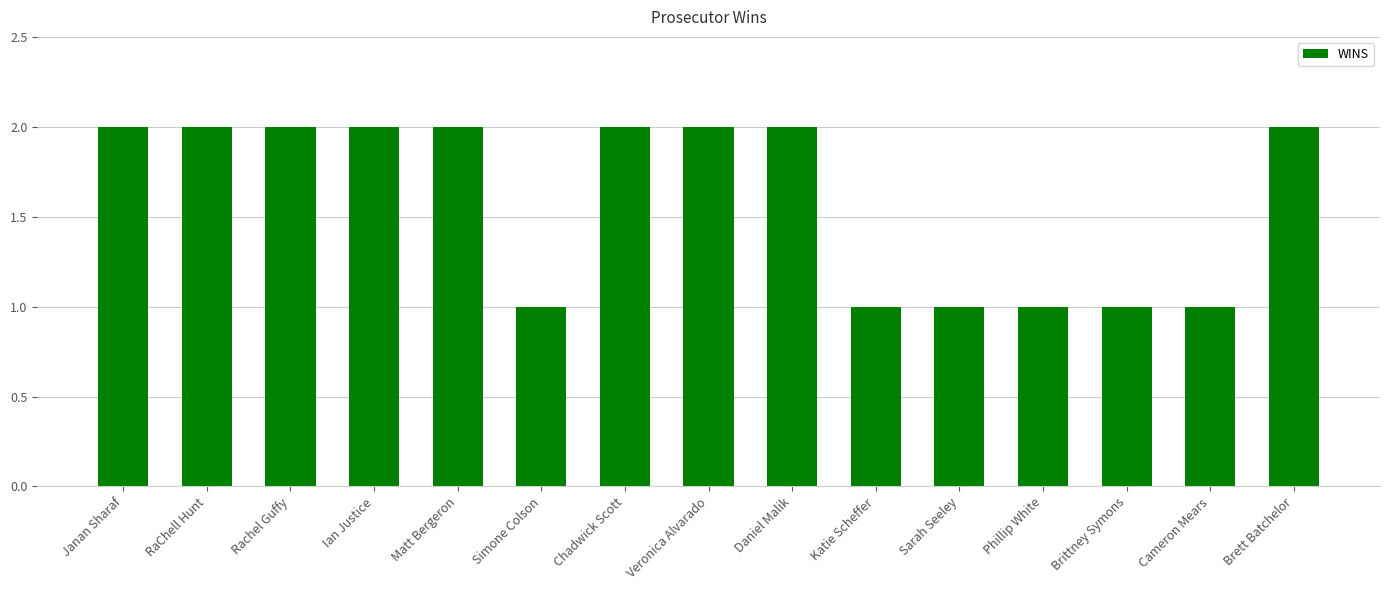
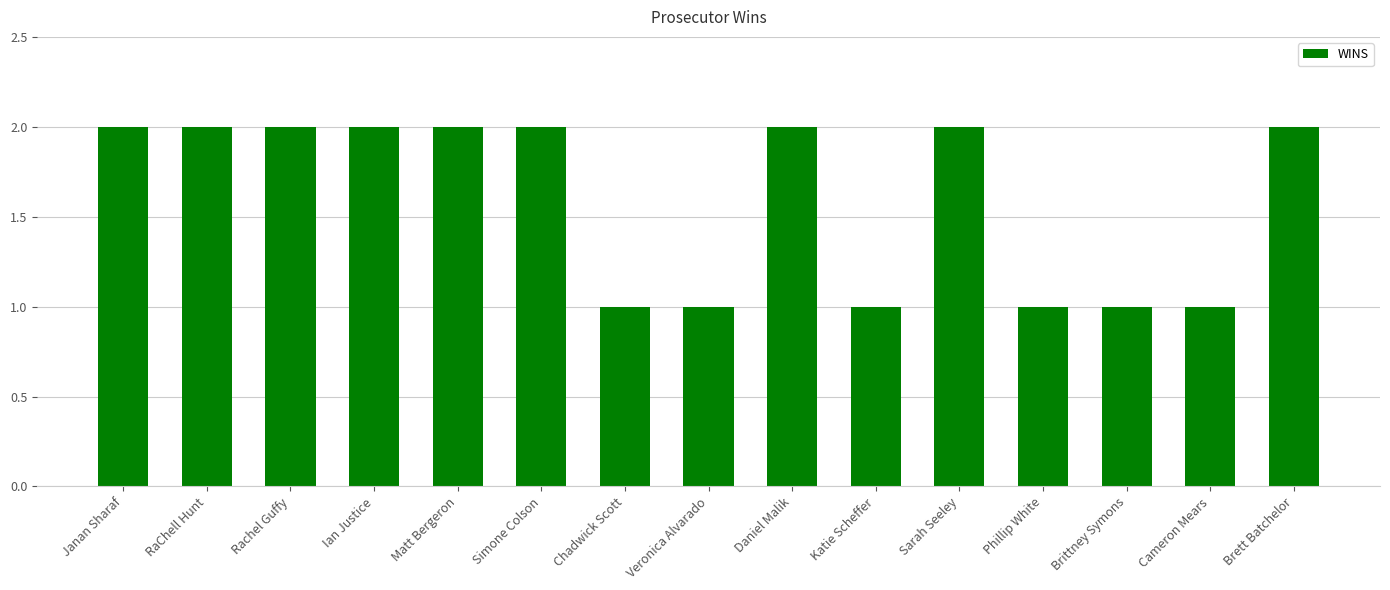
  {
    "Janan Sharaf": 2,
    "RaChell Hunt": 2,
    "Rachel Guffy": 2,
    "Ian Justice": 2,
    "Matt Bergeron": 2,
-   "Simone Colson": 1,
-   "Chadwick Scott": 2,
-   "Veronica Alvarado": 2,
+   "Simone Colson": 2,
+   "Chadwick Scott": 1,
+   "Veronica Alvarado": 1,
    "Daniel Malik": 2,
    "Katie Scheffer": 1,
-   "Sarah Seeley": 1,
+   "Sarah Seeley": 2,
    "Phillip White": 1,
    "Brittney Symons": 1,
    "Cameron Mears": 1,
    "Brett Batchelor": 2
  }
